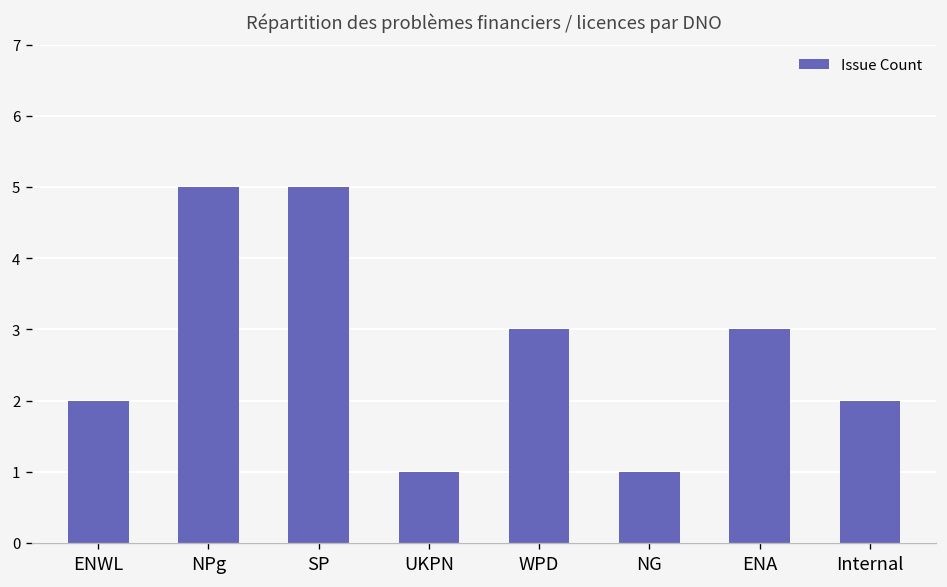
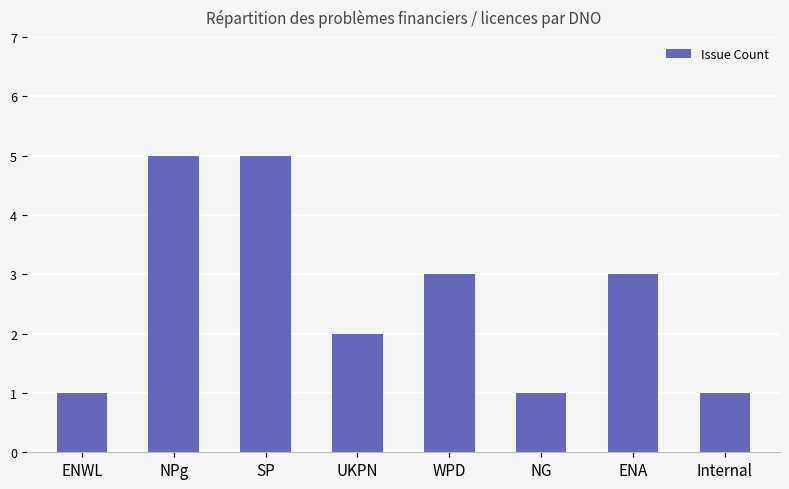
  {
-   "ENWL": 2,
+   "ENWL": 1,
    "NPg": 5,
    "SP": 5,
-   "UKPN": 1,
+   "UKPN": 2,
    "WPD": 3,
    "NG": 1,
    "ENA": 3,
-   "Internal": 2
+   "Internal": 1
  }
